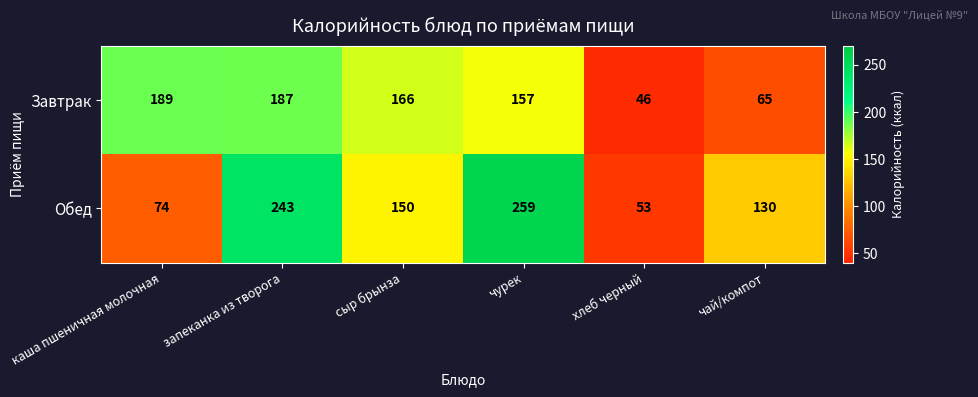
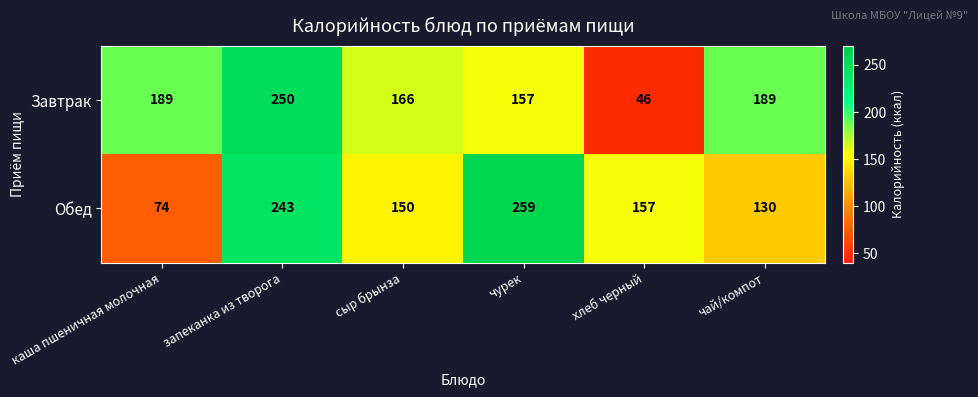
  {
    "Завтрак": {
      "каша пшеничная молочная": 189,
-     "запеканка из творога": 187,
+     "запеканка из творога": 250,
      "сыр брынза": 166,
      "чурек": 157,
      "хлеб черный": 46,
-     "чай/компот": 65
+     "чай/компот": 189
    },
    "Обед": {
      "каша пшеничная молочная": 74,
      "запеканка из творога": 243,
      "сыр брынза": 150,
      "чурек": 259,
-     "хлеб черный": 53,
+     "хлеб черный": 157,
      "чай/компот": 130
    }
  }
